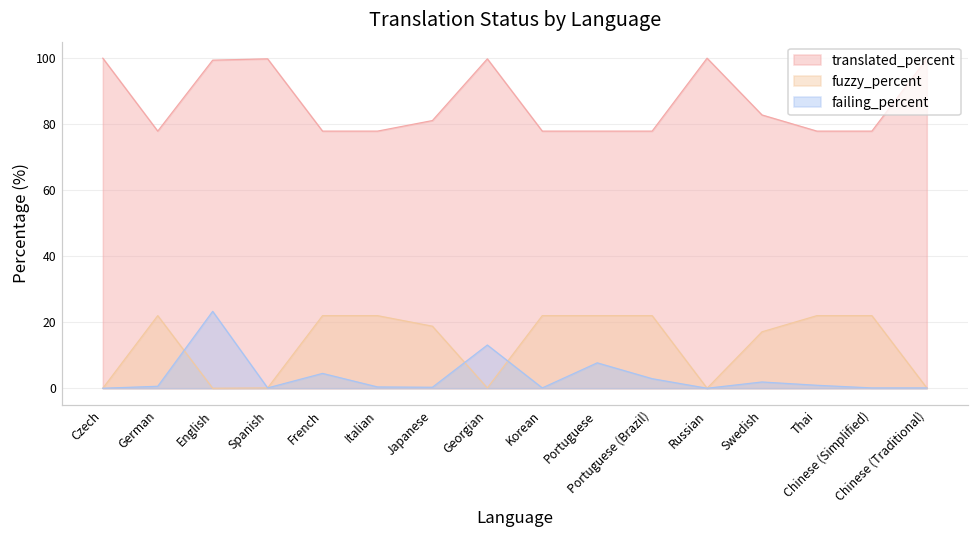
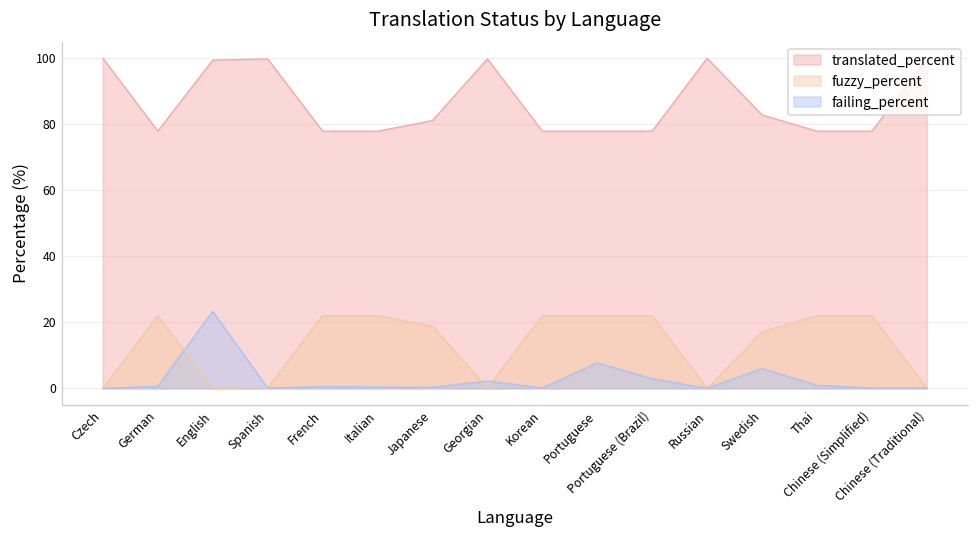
  {
    "failing_percent": {
      "German": 1,
      "English": 23,
-     "French": 5,
+     "French": 1,
      "Italian": 0,
      "Japanese": 0,
-     "Georgian": 13,
+     "Georgian": 2,
      "Korean": 0,
      "Portuguese": 8,
      "Portuguese (Brazil)": 3,
-     "Swedish": 2,
+     "Swedish": 6,
      "Thai": 1,
      "Chinese (Simplified)": 0
    }
  }
